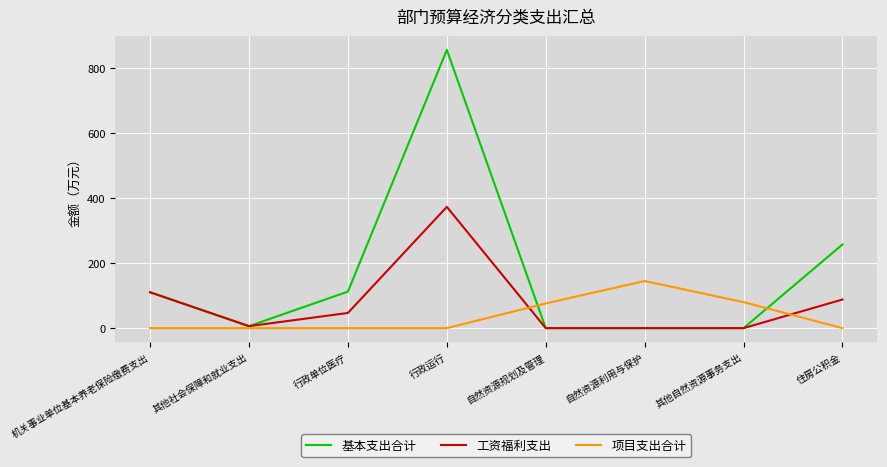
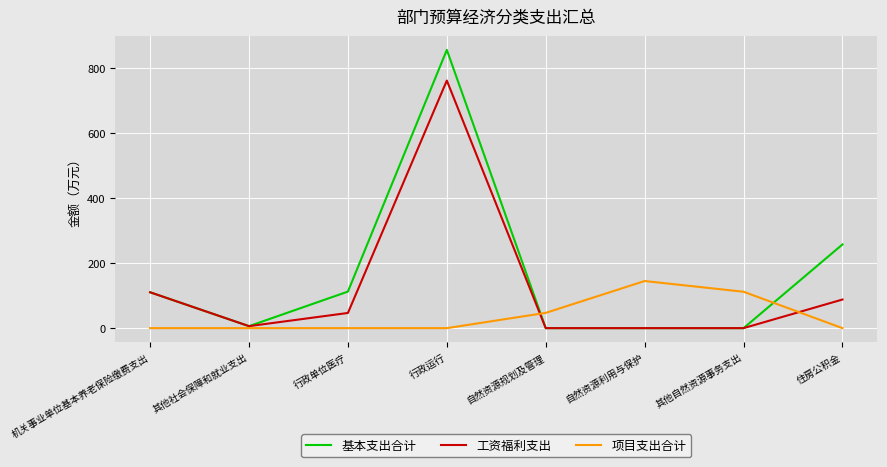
  {
    "基本支出合计": {
      "行政单位医疗": 110,
      "行政运行": 860,
      "住房公积金": 260
    },
    "工资福利支出": {
      "行政单位医疗": 50,
-     "行政运行": 370,
+     "行政运行": 760,
      "住房公积金": 90
    },
    "项目支出合计": {
      "机关事业单位基本养老保险缴费支出": 0,
      "行政单位医疗": 0,
      "行政运行": 0,
-     "自然资源规划及管理": 80,
+     "自然资源规划及管理": 50,
      "自然资源利用与保护": 150,
-     "其他自然资源事务支出": 80,
+     "其他自然资源事务支出": 110,
      "住房公积金": 0
    }
  }
